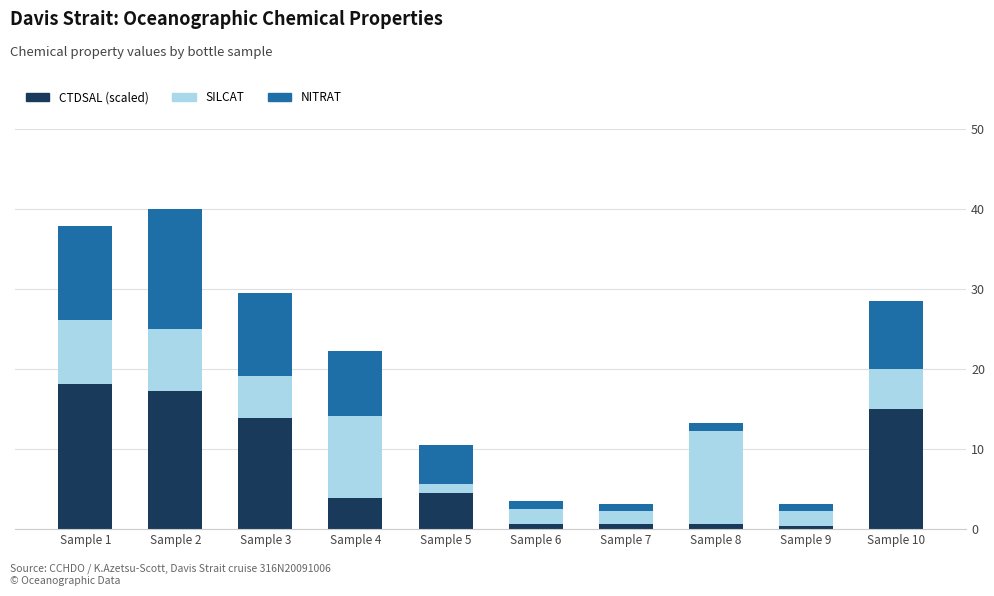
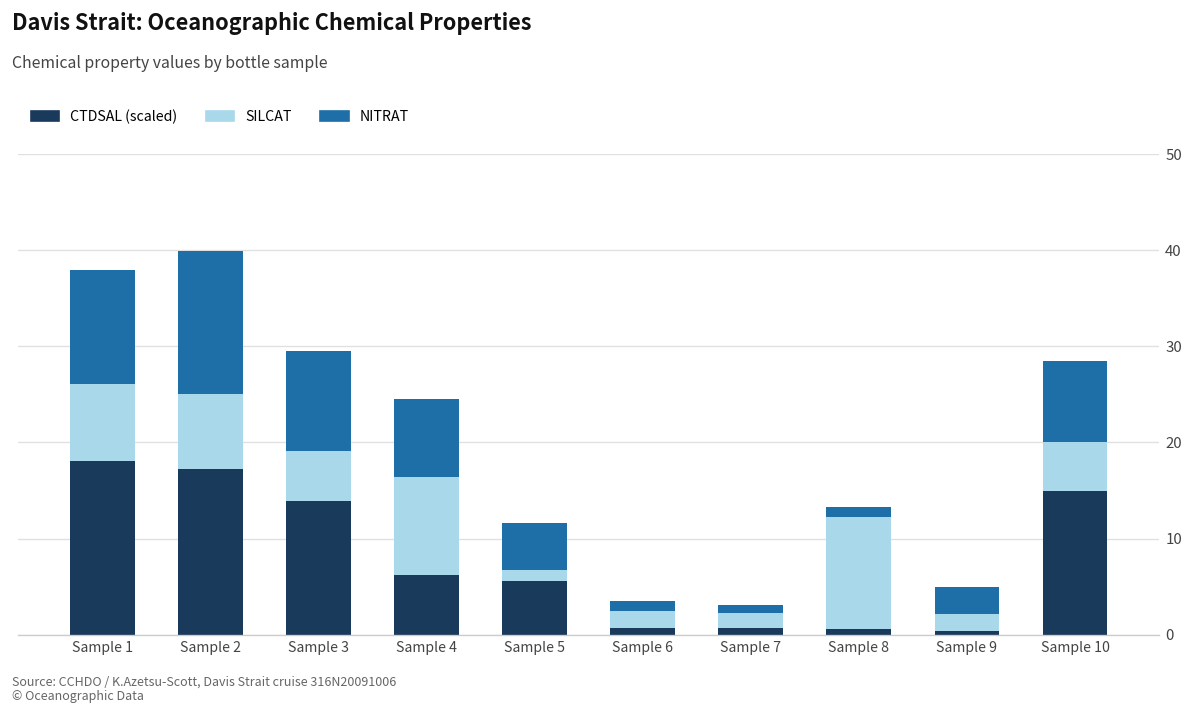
  {
    "CTDSAL (scaled)": {
      "Sample 1": 18,
      "Sample 2": 17,
      "Sample 3": 14,
-     "Sample 4": 4,
-     "Sample 5": 5,
+     "Sample 4": 6,
+     "Sample 5": 6,
      "Sample 6": 1,
      "Sample 7": 1,
      "Sample 8": 1,
      "Sample 9": 0,
      "Sample 10": 15
    },
    "SILCAT": {
      "Sample 1": 8,
      "Sample 2": 8,
      "Sample 3": 5,
      "Sample 4": 10,
      "Sample 5": 1,
      "Sample 6": 2,
      "Sample 7": 2,
      "Sample 8": 12,
      "Sample 9": 2,
      "Sample 10": 5
    },
    "NITRAT": {
      "Sample 1": 12,
      "Sample 2": 15,
      "Sample 3": 10,
      "Sample 4": 8,
      "Sample 5": 5,
      "Sample 6": 1,
      "Sample 7": 1,
      "Sample 8": 1,
-     "Sample 9": 1,
+     "Sample 9": 3,
      "Sample 10": 9
    }
  }
